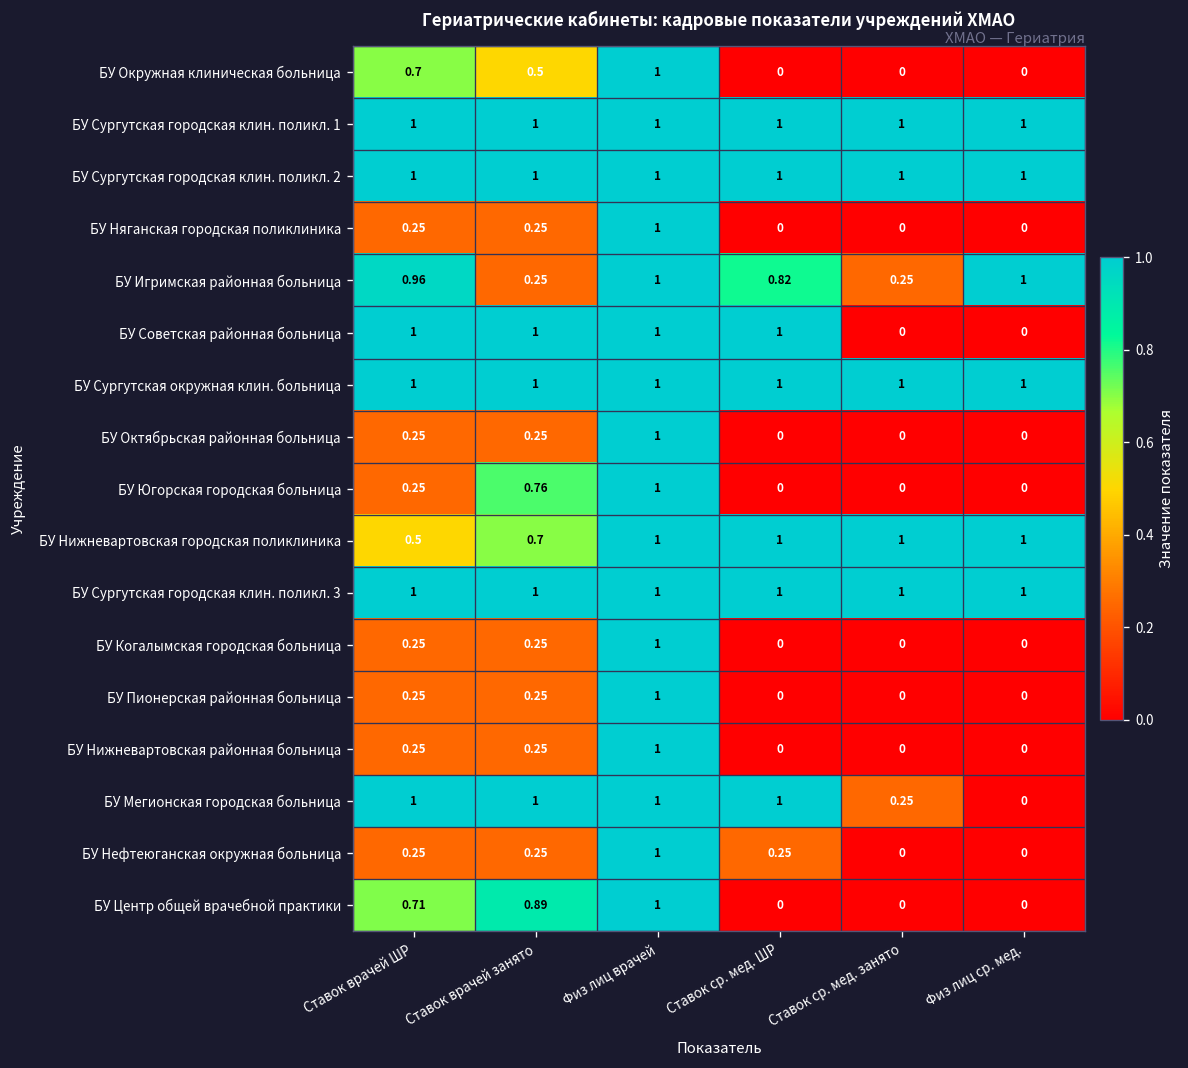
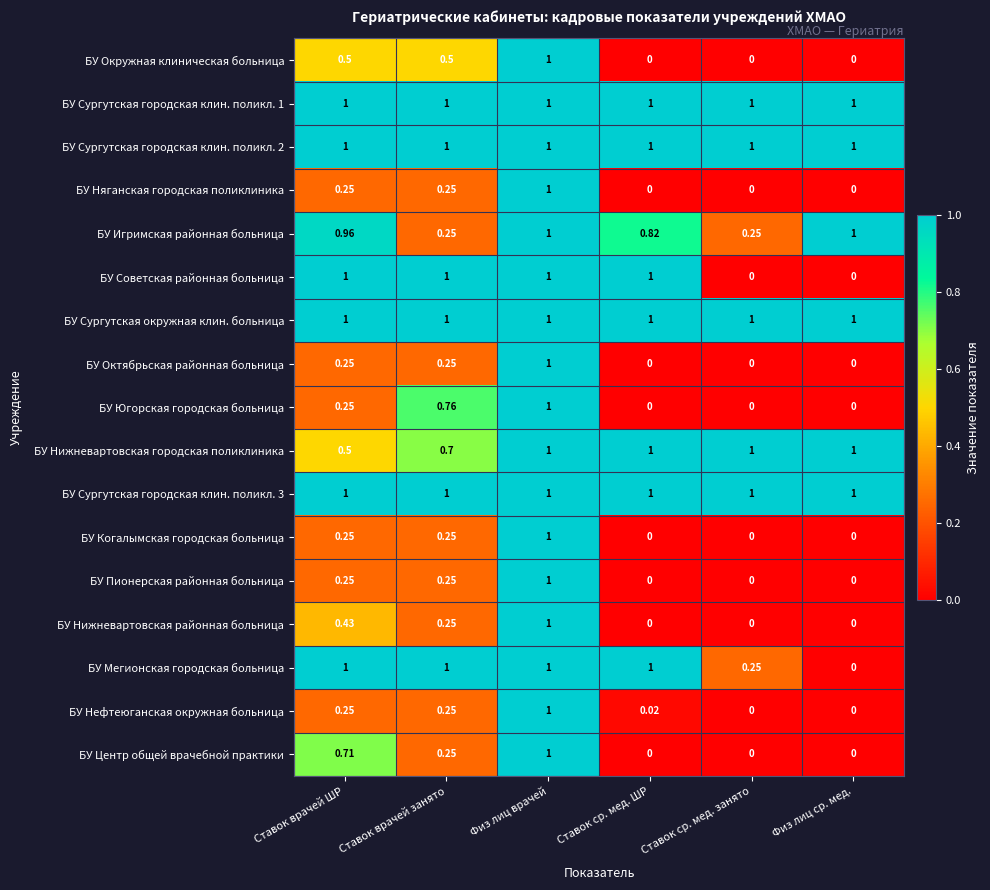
  {
    "БУ Окружная клиническая больница": {
-     "Ставок врачей ШР": 0.7,
+     "Ставок врачей ШР": 0.5,
      "Ставок врачей занято": 0.5,
      "Физ лиц врачей": 1,
      "Ставок ср. мед. ШР": 0,
      "Ставок ср. мед. занято": 0,
      "Физ лиц ср. мед.": 0
    },
    "БУ Сургутская городская клин. поликл. 1": {
      "Ставок врачей ШР": 1,
      "Ставок врачей занято": 1,
      "Физ лиц врачей": 1,
      "Ставок ср. мед. ШР": 1,
      "Ставок ср. мед. занято": 1,
      "Физ лиц ср. мед.": 1
    },
    "БУ Сургутская городская клин. поликл. 2": {
      "Ставок врачей ШР": 1,
      "Ставок врачей занято": 1,
      "Физ лиц врачей": 1,
      "Ставок ср. мед. ШР": 1,
      "Ставок ср. мед. занято": 1,
      "Физ лиц ср. мед.": 1
    },
    "БУ Няганская городская поликлиника": {
      "Ставок врачей ШР": 0.25,
      "Ставок врачей занято": 0.25,
      "Физ лиц врачей": 1,
      "Ставок ср. мед. ШР": 0,
      "Ставок ср. мед. занято": 0,
      "Физ лиц ср. мед.": 0
    },
    "БУ Игримская районная больница": {
      "Ставок врачей ШР": 0.96,
      "Ставок врачей занято": 0.25,
      "Физ лиц врачей": 1,
      "Ставок ср. мед. ШР": 0.82,
      "Ставок ср. мед. занято": 0.25,
      "Физ лиц ср. мед.": 1
    },
    "БУ Советская районная больница": {
      "Ставок врачей ШР": 1,
      "Ставок врачей занято": 1,
      "Физ лиц врачей": 1,
      "Ставок ср. мед. ШР": 1,
      "Ставок ср. мед. занято": 0,
      "Физ лиц ср. мед.": 0
    },
    "БУ Сургутская окружная клин. больница": {
      "Ставок врачей ШР": 1,
      "Ставок врачей занято": 1,
      "Физ лиц врачей": 1,
      "Ставок ср. мед. ШР": 1,
      "Ставок ср. мед. занято": 1,
      "Физ лиц ср. мед.": 1
    },
    "БУ Октябрьская районная больница": {
      "Ставок врачей ШР": 0.25,
      "Ставок врачей занято": 0.25,
      "Физ лиц врачей": 1,
      "Ставок ср. мед. ШР": 0,
      "Ставок ср. мед. занято": 0,
      "Физ лиц ср. мед.": 0
    },
    "БУ Югорская городская больница": {
      "Ставок врачей ШР": 0.25,
      "Ставок врачей занято": 0.76,
      "Физ лиц врачей": 1,
      "Ставок ср. мед. ШР": 0,
      "Ставок ср. мед. занято": 0,
      "Физ лиц ср. мед.": 0
    },
    "БУ Нижневартовская городская поликлиника": {
      "Ставок врачей ШР": 0.5,
      "Ставок врачей занято": 0.7,
      "Физ лиц врачей": 1,
      "Ставок ср. мед. ШР": 1,
      "Ставок ср. мед. занято": 1,
      "Физ лиц ср. мед.": 1
    },
    "БУ Сургутская городская клин. поликл. 3": {
      "Ставок врачей ШР": 1,
      "Ставок врачей занято": 1,
      "Физ лиц врачей": 1,
      "Ставок ср. мед. ШР": 1,
      "Ставок ср. мед. занято": 1,
      "Физ лиц ср. мед.": 1
    },
    "БУ Когалымская городская больница": {
      "Ставок врачей ШР": 0.25,
      "Ставок врачей занято": 0.25,
      "Физ лиц врачей": 1,
      "Ставок ср. мед. ШР": 0,
      "Ставок ср. мед. занято": 0,
      "Физ лиц ср. мед.": 0
    },
    "БУ Пионерская районная больница": {
      "Ставок врачей ШР": 0.25,
      "Ставок врачей занято": 0.25,
      "Физ лиц врачей": 1,
      "Ставок ср. мед. ШР": 0,
      "Ставок ср. мед. занято": 0,
      "Физ лиц ср. мед.": 0
    },
    "БУ Нижневартовская районная больница": {
-     "Ставок врачей ШР": 0.25,
+     "Ставок врачей ШР": 0.43,
      "Ставок врачей занято": 0.25,
      "Физ лиц врачей": 1,
      "Ставок ср. мед. ШР": 0,
      "Ставок ср. мед. занято": 0,
      "Физ лиц ср. мед.": 0
    },
    "БУ Мегионская городская больница": {
      "Ставок врачей ШР": 1,
      "Ставок врачей занято": 1,
      "Физ лиц врачей": 1,
      "Ставок ср. мед. ШР": 1,
      "Ставок ср. мед. занято": 0.25,
      "Физ лиц ср. мед.": 0
    },
    "БУ Нефтеюганская окружная больница": {
      "Ставок врачей ШР": 0.25,
      "Ставок врачей занято": 0.25,
      "Физ лиц врачей": 1,
-     "Ставок ср. мед. ШР": 0.25,
+     "Ставок ср. мед. ШР": 0.02,
      "Ставок ср. мед. занято": 0,
      "Физ лиц ср. мед.": 0
    },
    "БУ Центр общей врачебной практики": {
      "Ставок врачей ШР": 0.71,
-     "Ставок врачей занято": 0.89,
+     "Ставок врачей занято": 0.25,
      "Физ лиц врачей": 1,
      "Ставок ср. мед. ШР": 0,
      "Ставок ср. мед. занято": 0,
      "Физ лиц ср. мед.": 0
    }
  }
